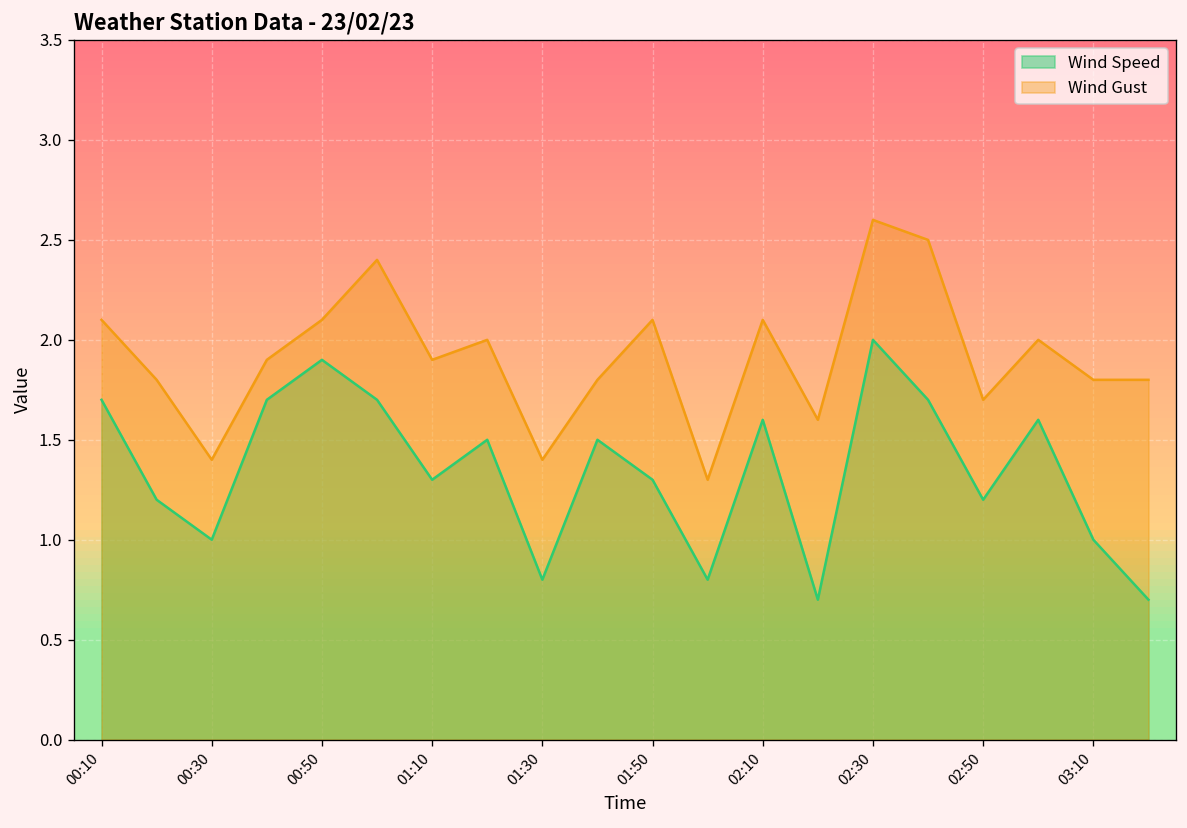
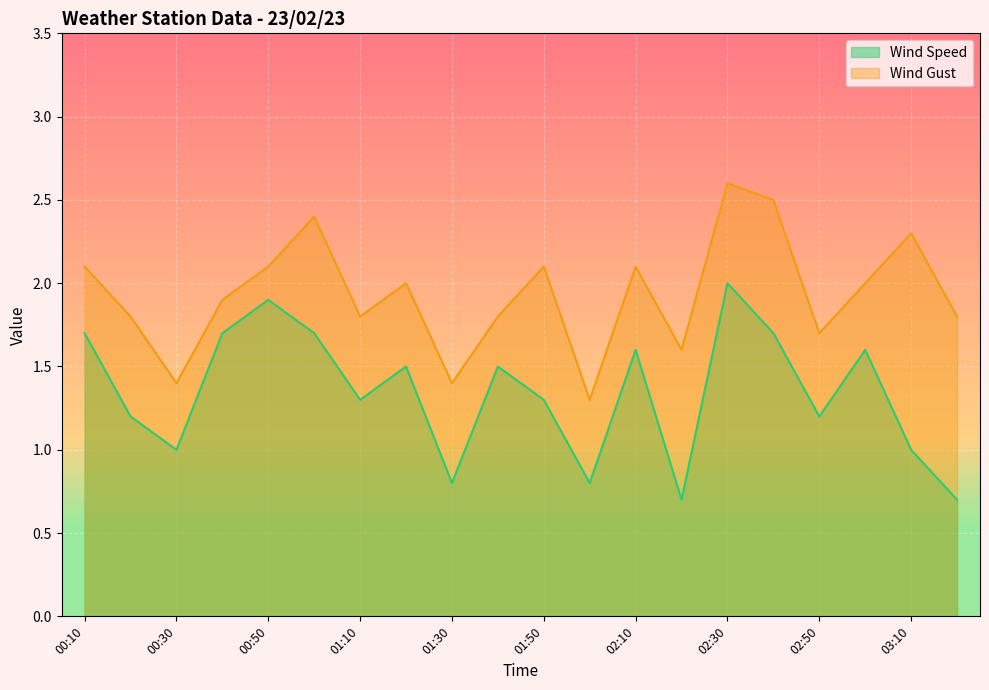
  {
    "Wind Speed": {
      "00:10": 1.7,
      "00:30": 1.0,
      "00:50": 1.9,
      "01:10": 1.3,
      "01:30": 0.8,
      "01:50": 1.3,
      "02:10": 1.6,
      "02:30": 2.0,
      "02:50": 1.2,
      "03:10": 1.0
    },
    "Wind Gust": {
      "00:10": 2.1,
      "00:30": 1.4,
      "00:50": 2.1,
-     "01:10": 1.9,
+     "01:10": 1.8,
      "01:30": 1.4,
      "01:50": 2.1,
      "02:10": 2.1,
      "02:30": 2.6,
      "02:50": 1.7,
-     "03:10": 1.8
+     "03:10": 2.3
    }
  }
